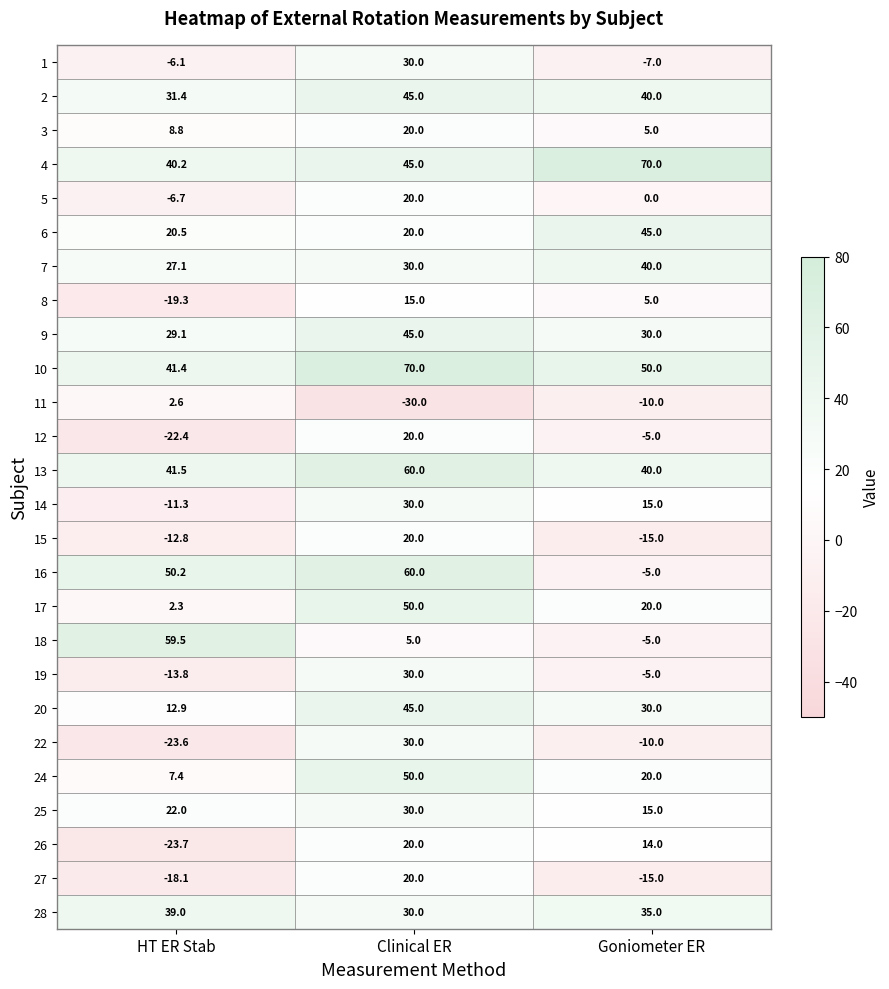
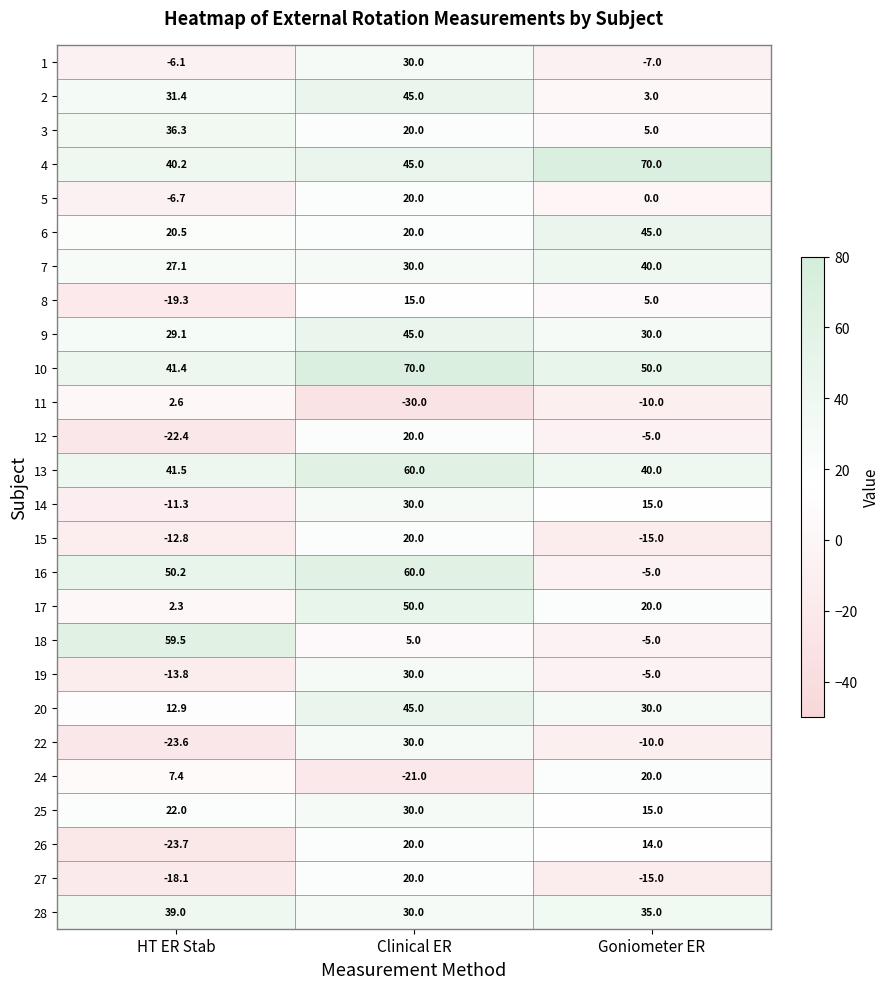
  {
    "1": {
      "HT ER Stab": -6.1,
      "Clinical ER": 30.0,
      "Goniometer ER": -7.0
    },
    "2": {
      "HT ER Stab": 31.4,
      "Clinical ER": 45.0,
-     "Goniometer ER": 40.0
+     "Goniometer ER": 3.0
    },
    "3": {
-     "HT ER Stab": 8.8,
+     "HT ER Stab": 36.3,
      "Clinical ER": 20.0,
      "Goniometer ER": 5.0
    },
    "4": {
      "HT ER Stab": 40.2,
      "Clinical ER": 45.0,
      "Goniometer ER": 70.0
    },
    "5": {
      "HT ER Stab": -6.7,
      "Clinical ER": 20.0,
      "Goniometer ER": 0.0
    },
    "6": {
      "HT ER Stab": 20.5,
      "Clinical ER": 20.0,
      "Goniometer ER": 45.0
    },
    "7": {
      "HT ER Stab": 27.1,
      "Clinical ER": 30.0,
      "Goniometer ER": 40.0
    },
    "8": {
      "HT ER Stab": -19.3,
      "Clinical ER": 15.0,
      "Goniometer ER": 5.0
    },
    "9": {
      "HT ER Stab": 29.1,
      "Clinical ER": 45.0,
      "Goniometer ER": 30.0
    },
    "10": {
      "HT ER Stab": 41.4,
      "Clinical ER": 70.0,
      "Goniometer ER": 50.0
    },
    "11": {
      "HT ER Stab": 2.6,
      "Clinical ER": -30.0,
      "Goniometer ER": -10.0
    },
    "12": {
      "HT ER Stab": -22.4,
      "Clinical ER": 20.0,
      "Goniometer ER": -5.0
    },
    "13": {
      "HT ER Stab": 41.5,
      "Clinical ER": 60.0,
      "Goniometer ER": 40.0
    },
    "14": {
      "HT ER Stab": -11.3,
      "Clinical ER": 30.0,
      "Goniometer ER": 15.0
    },
    "15": {
      "HT ER Stab": -12.8,
      "Clinical ER": 20.0,
      "Goniometer ER": -15.0
    },
    "16": {
      "HT ER Stab": 50.2,
      "Clinical ER": 60.0,
      "Goniometer ER": -5.0
    },
    "17": {
      "HT ER Stab": 2.3,
      "Clinical ER": 50.0,
      "Goniometer ER": 20.0
    },
    "18": {
      "HT ER Stab": 59.5,
      "Clinical ER": 5.0,
      "Goniometer ER": -5.0
    },
    "19": {
      "HT ER Stab": -13.8,
      "Clinical ER": 30.0,
      "Goniometer ER": -5.0
    },
    "20": {
      "HT ER Stab": 12.9,
      "Clinical ER": 45.0,
      "Goniometer ER": 30.0
    },
    "22": {
      "HT ER Stab": -23.6,
      "Clinical ER": 30.0,
      "Goniometer ER": -10.0
    },
    "24": {
      "HT ER Stab": 7.4,
-     "Clinical ER": 50.0,
+     "Clinical ER": -21.0,
      "Goniometer ER": 20.0
    },
    "25": {
      "HT ER Stab": 22.0,
      "Clinical ER": 30.0,
      "Goniometer ER": 15.0
    },
    "26": {
      "HT ER Stab": -23.7,
      "Clinical ER": 20.0,
      "Goniometer ER": 14.0
    },
    "27": {
      "HT ER Stab": -18.1,
      "Clinical ER": 20.0,
      "Goniometer ER": -15.0
    },
    "28": {
      "HT ER Stab": 39.0,
      "Clinical ER": 30.0,
      "Goniometer ER": 35.0
    }
  }
